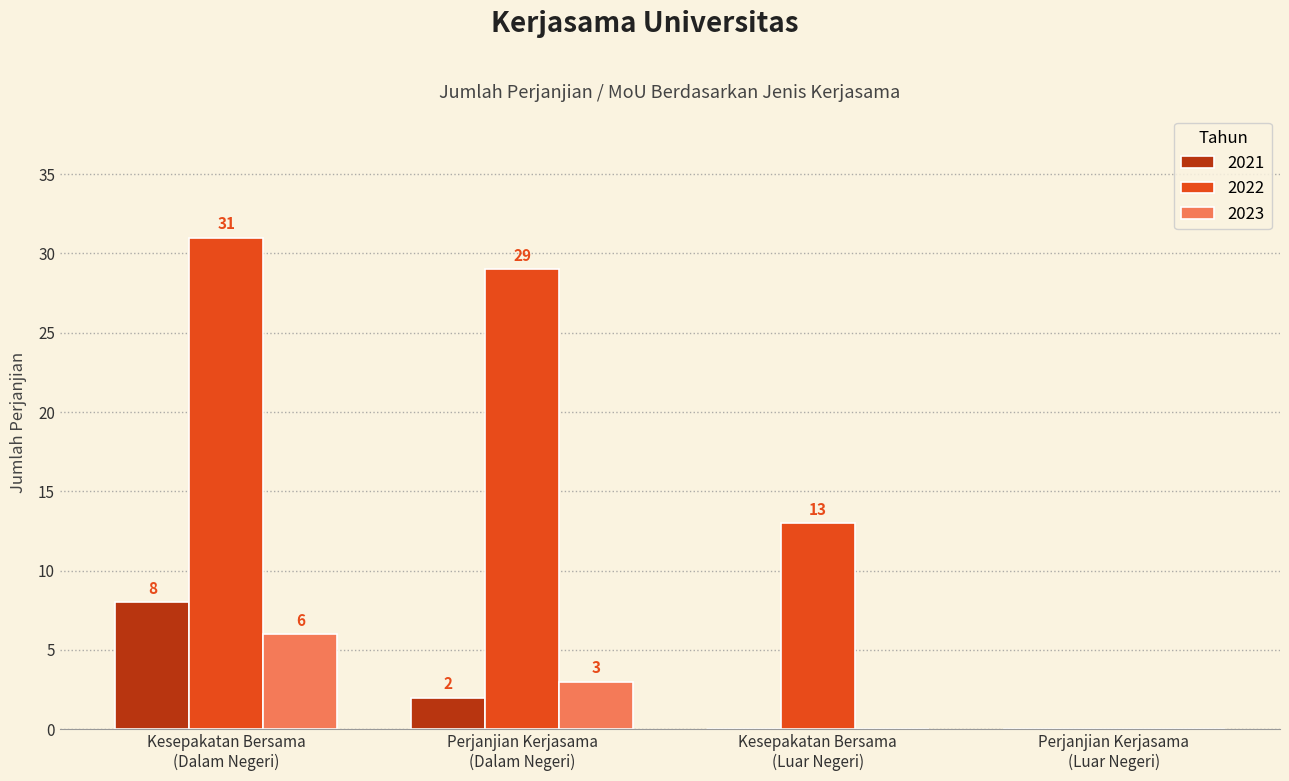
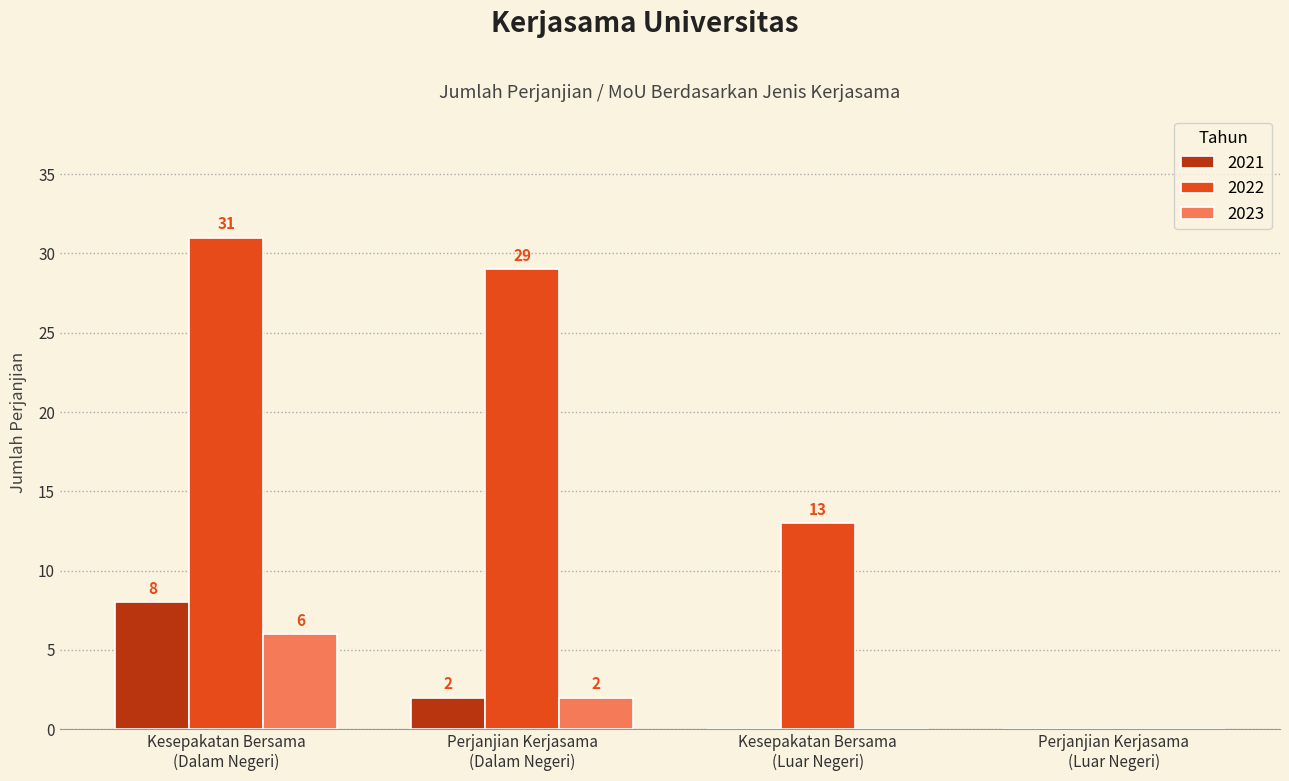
  {
    "2023": {
      "Kesepakatan Bersama (Dalam Negeri)": 6,
-     "Perjanjian Kerjasama (Dalam Negeri)": 3
+     "Perjanjian Kerjasama (Dalam Negeri)": 2
    }
  }
